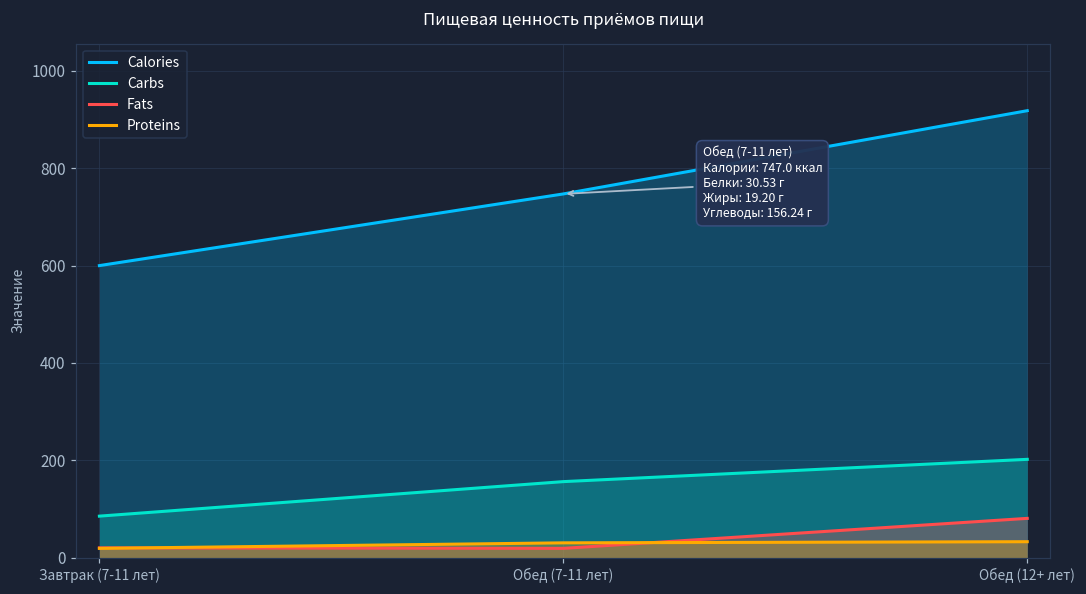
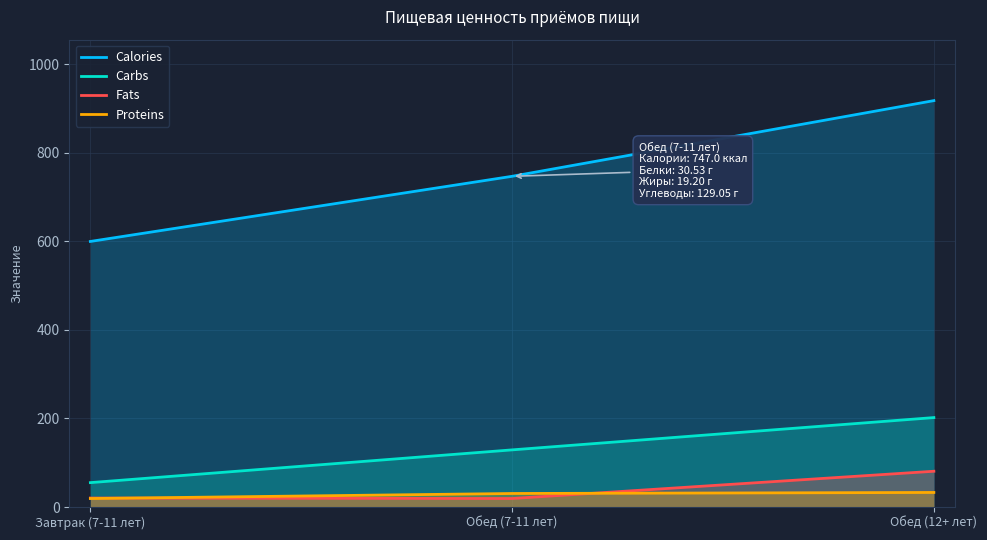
  {
    "Calories": {
      "Завтрак (7-11 лет)": 600,
      "Обед (12+ лет)": 920
    },
    "Carbs": {
-     "Завтрак (7-11 лет)": 90,
-     "Обед (7-11 лет)": 156.24
+     "Завтрак (7-11 лет)": 60,
+     "Обед (7-11 лет)": 129.05
    },
    "Fats": {
      "Обед (7-11 лет)": 20,
      "Обед (12+ лет)": 80
    },
    "Proteins": {
      "Обед (7-11 лет)": 30,
      "Обед (12+ лет)": 30
    }
  }
